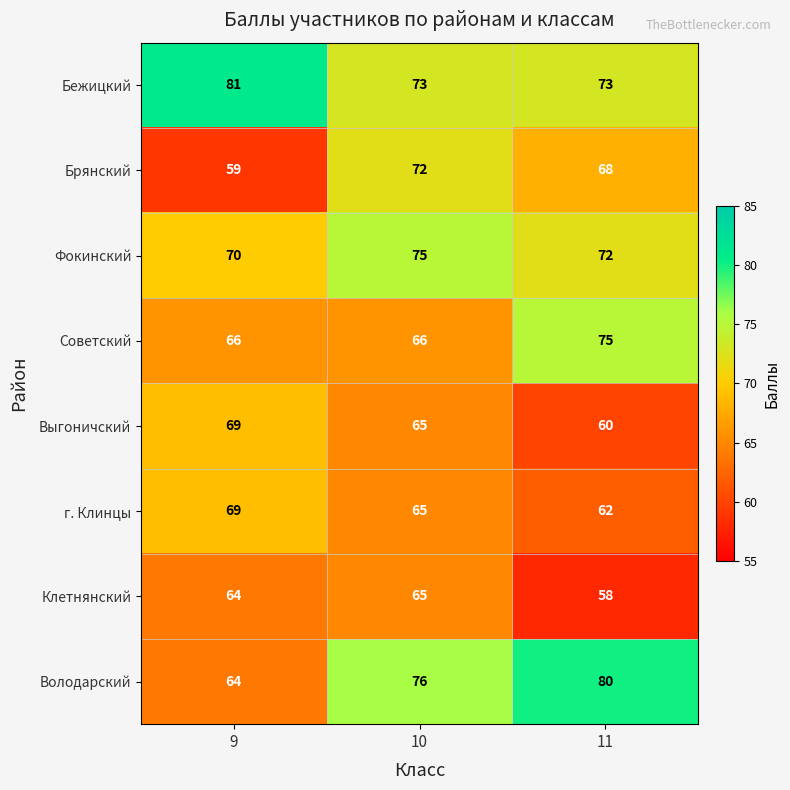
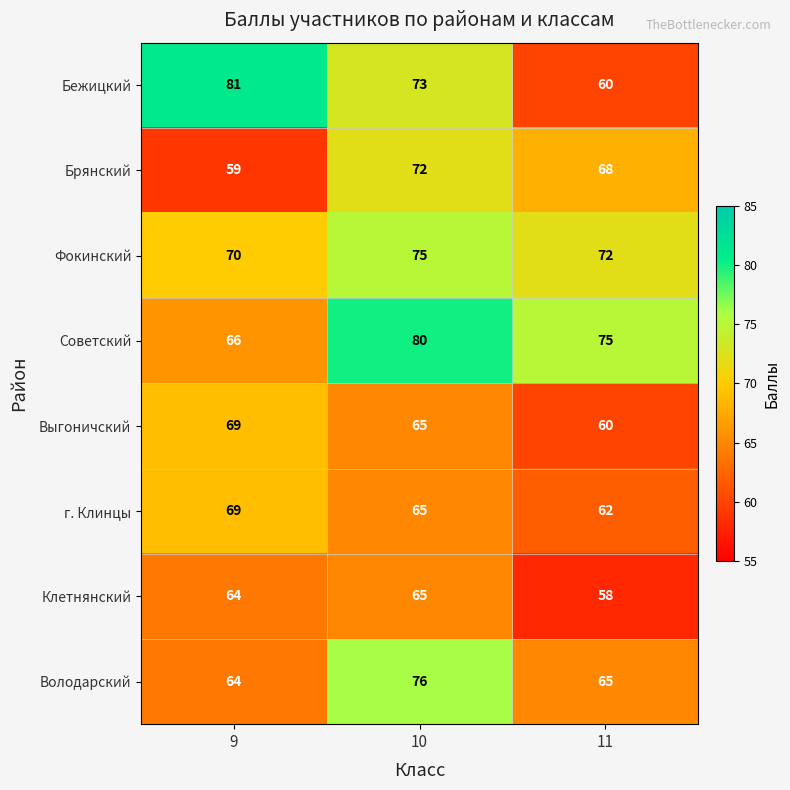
  {
    "Бежицкий": {
      "9": 81,
      "10": 73,
-     "11": 73
+     "11": 60
    },
    "Брянский": {
      "9": 59,
      "10": 72,
      "11": 68
    },
    "Фокинский": {
      "9": 70,
      "10": 75,
      "11": 72
    },
    "Советский": {
      "9": 66,
-     "10": 66,
+     "10": 80,
      "11": 75
    },
    "Выгоничский": {
      "9": 69,
      "10": 65,
      "11": 60
    },
    "г. Клинцы": {
      "9": 69,
      "10": 65,
      "11": 62
    },
    "Клетнянский": {
      "9": 64,
      "10": 65,
      "11": 58
    },
    "Володарский": {
      "9": 64,
      "10": 76,
-     "11": 80
+     "11": 65
    }
  }
